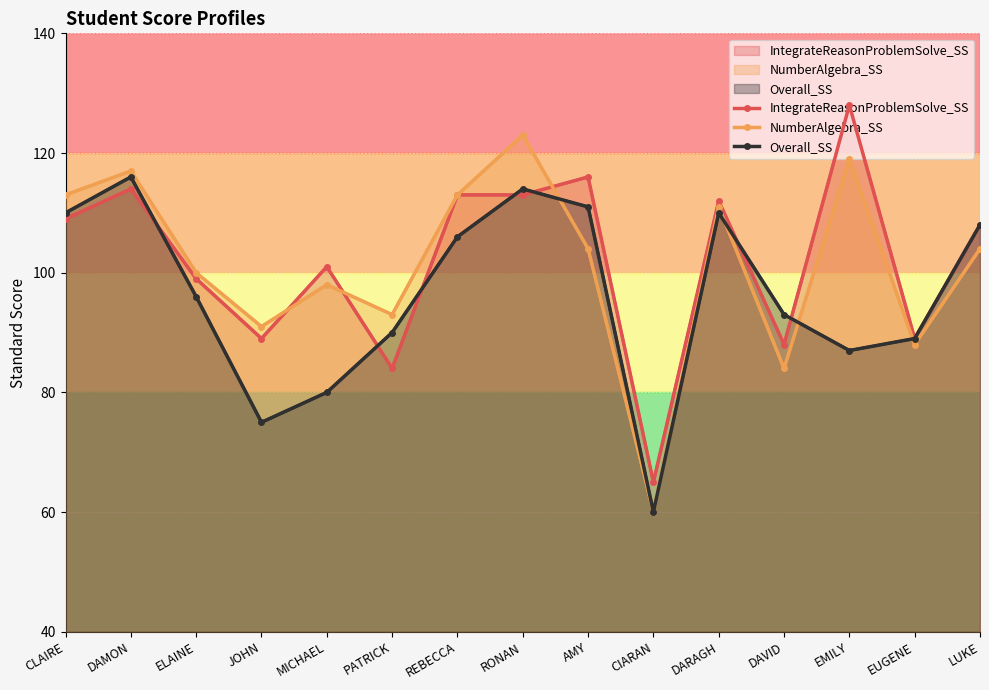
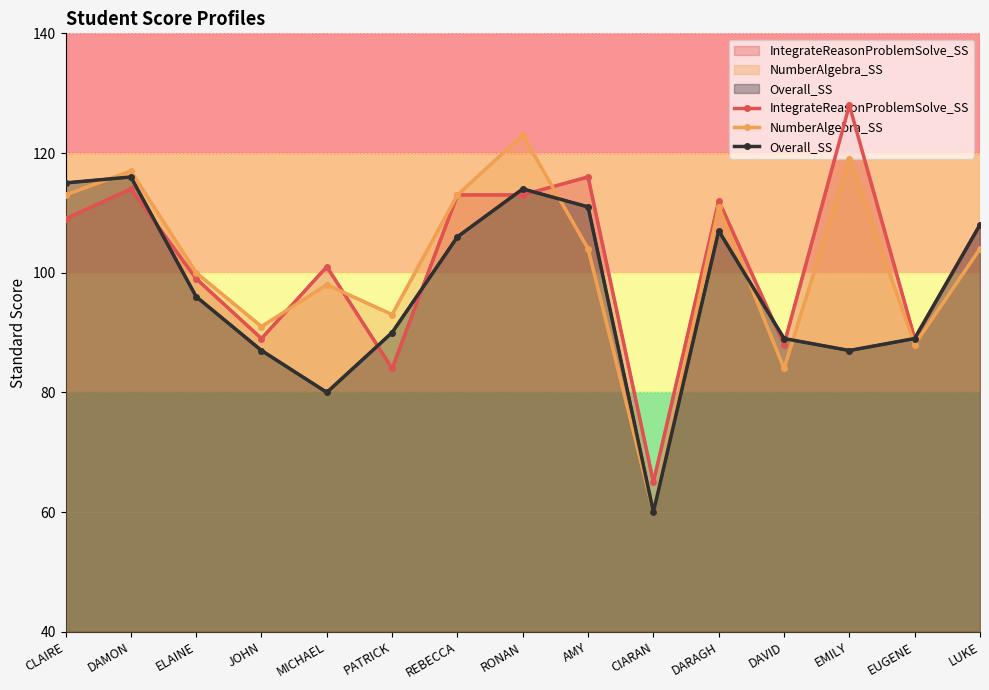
  {
    "Overall_SS": {
-     "CLAIRE": 110,
+     "CLAIRE": 115,
      "DAMON": 116,
      "ELAINE": 96,
-     "JOHN": 75,
+     "JOHN": 87,
      "MICHAEL": 80,
      "PATRICK": 90,
      "REBECCA": 106,
      "RONAN": 114,
      "AMY": 111,
-     "DARAGH": 110,
-     "DAVID": 93,
+     "DARAGH": 107,
+     "DAVID": 89,
      "EMILY": 87
    }
  }
